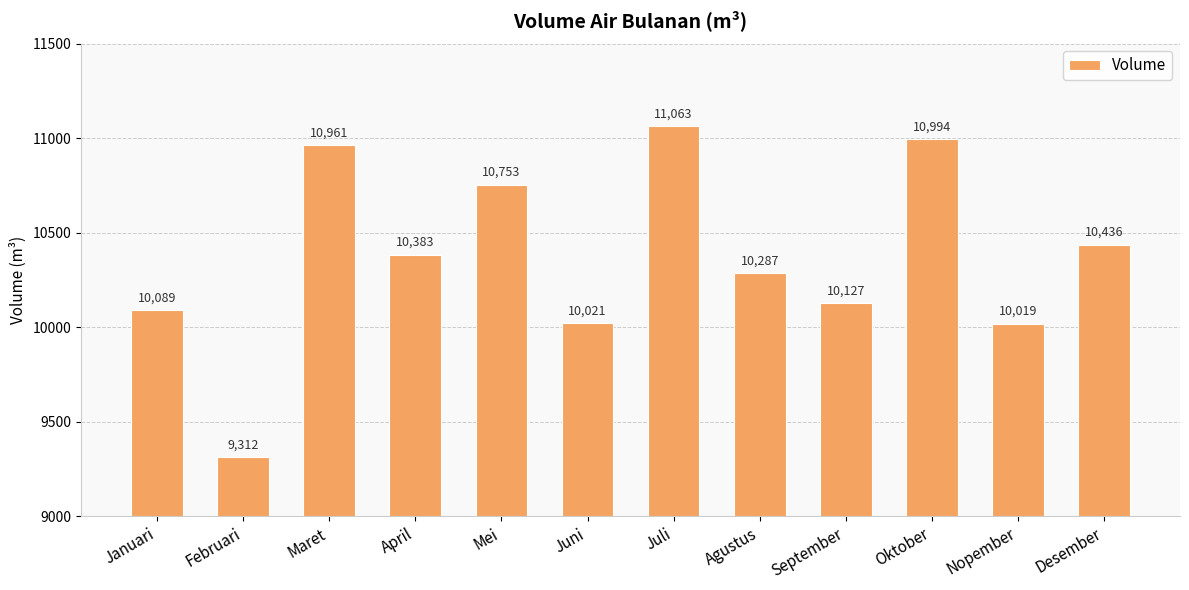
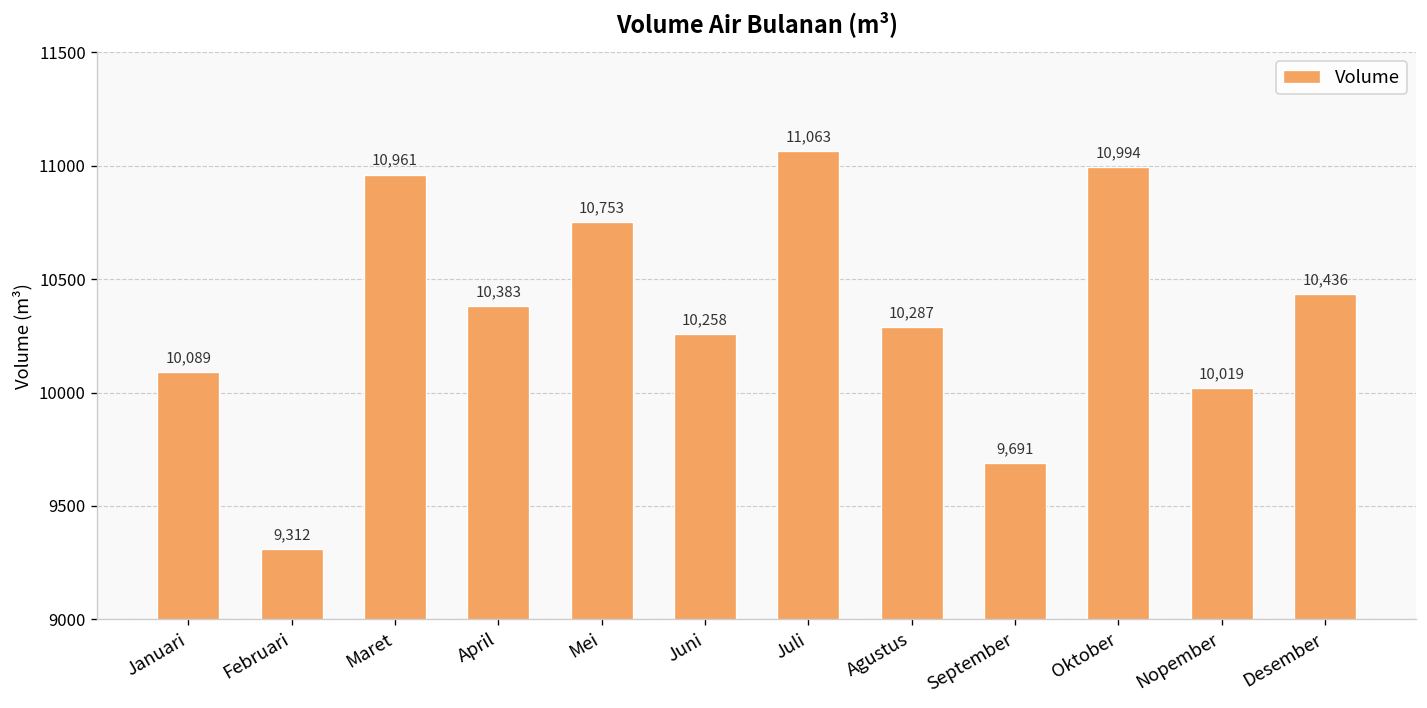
  {
    "Januari": "10,089",
    "Februari": "9,312",
    "Maret": "10,961",
    "April": "10,383",
    "Mei": "10,753",
-   "Juni": "10,021",
+   "Juni": "10,258",
    "Juli": "11,063",
    "Agustus": "10,287",
-   "September": "10,127",
+   "September": "9,691",
    "Oktober": "10,994",
    "Nopember": "10,019",
    "Desember": "10,436"
  }
